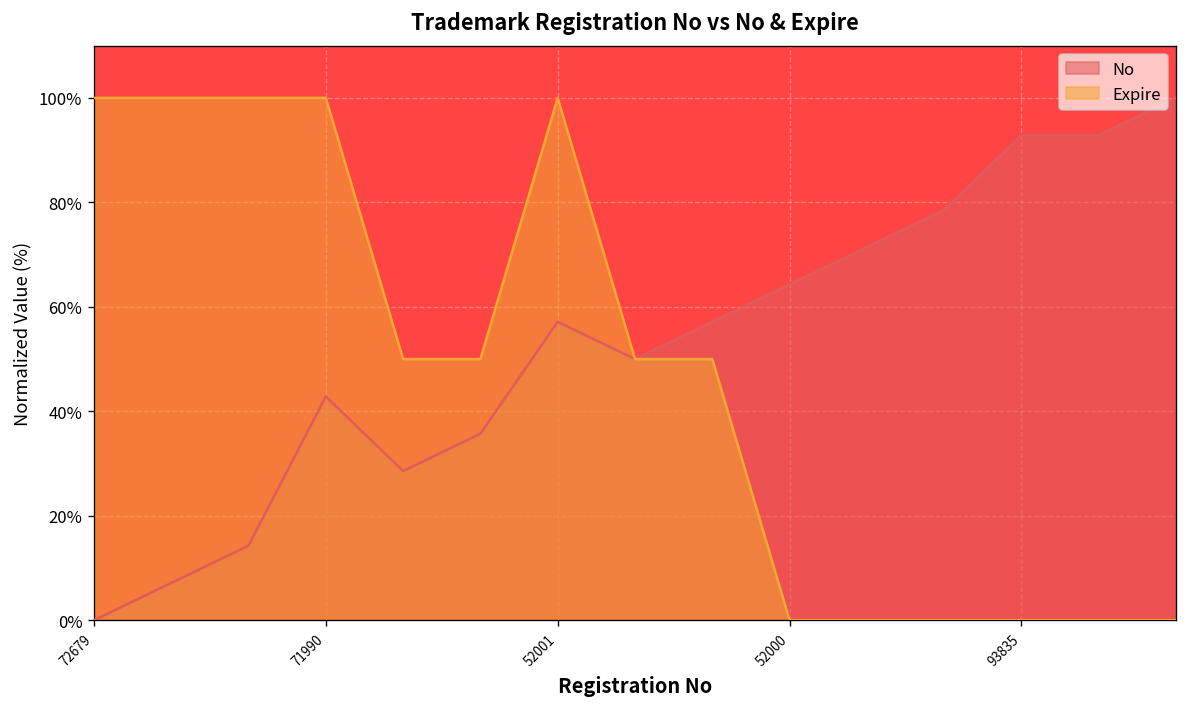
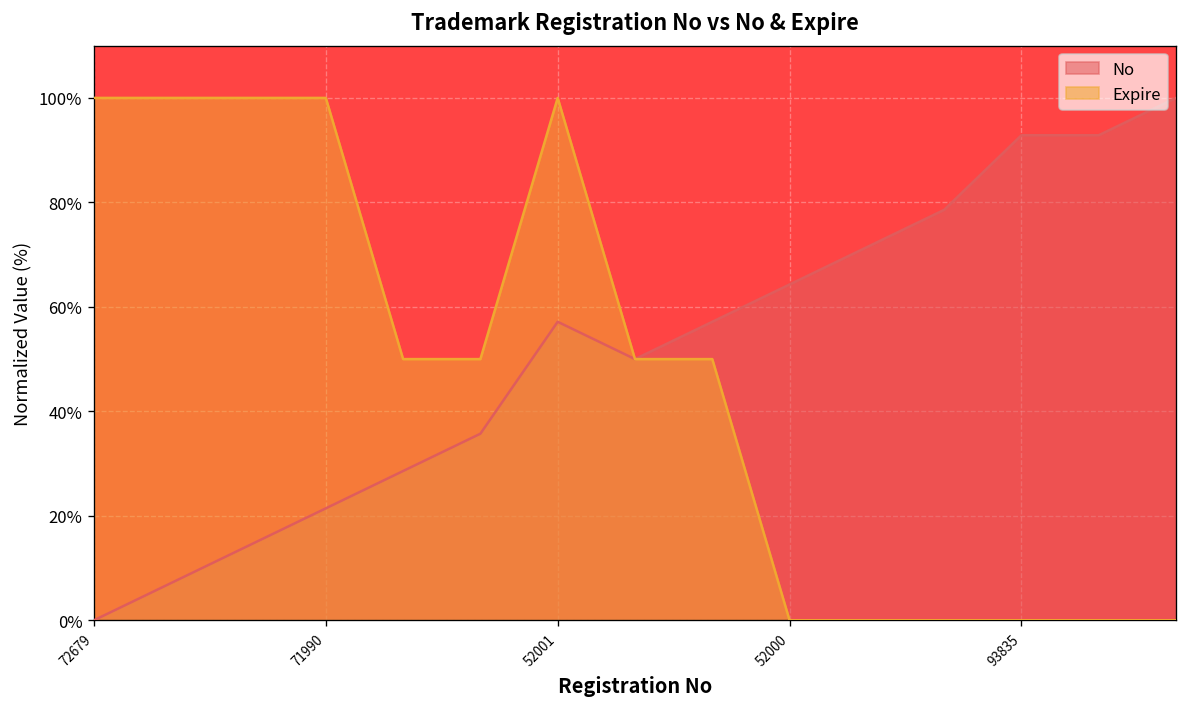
  {
    "No": {
      "72679": "0%",
-     "71990": "43%",
+     "71990": "21%",
      "52001": "57%",
      "52000": "64%",
      "93835": "93%"
    },
    "Expire": {
      "72679": "100%",
      "71990": "100%",
      "52001": "100%",
      "52000": "0%",
      "93835": "0%"
    }
  }
